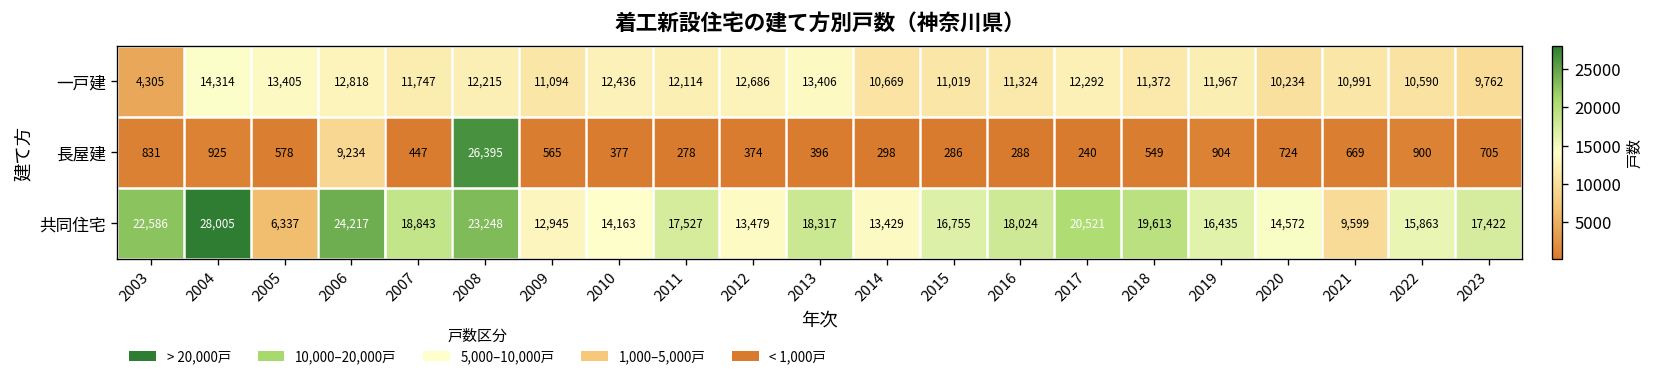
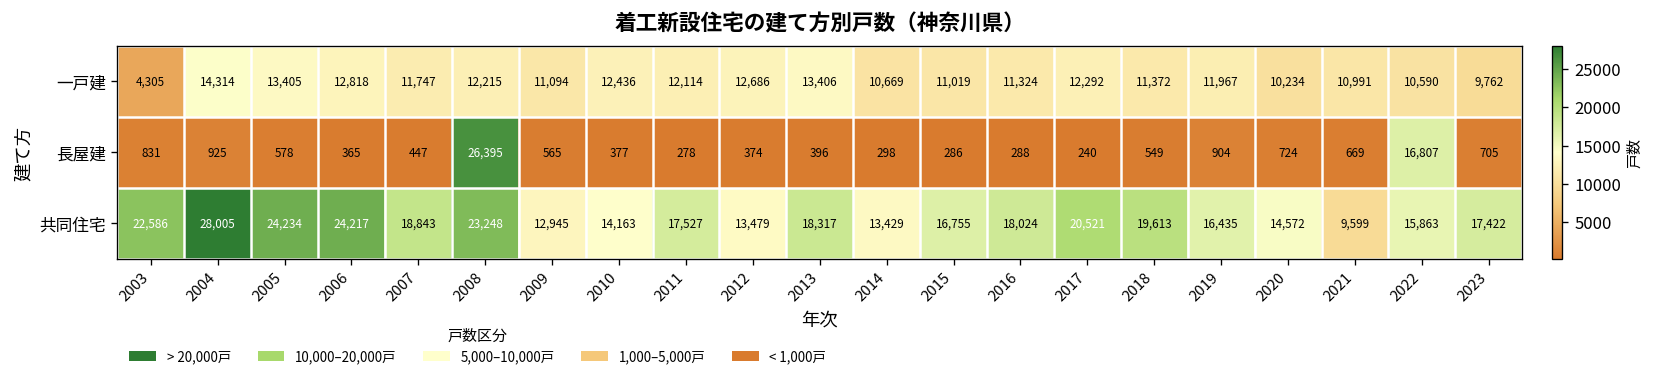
  {
    "一戸建": {
      "2003": "4,305",
      "2004": "14,314",
      "2005": "13,405",
      "2006": "12,818",
      "2007": "11,747",
      "2008": "12,215",
      "2009": "11,094",
      "2010": "12,436",
      "2011": "12,114",
      "2012": "12,686",
      "2013": "13,406",
      "2014": "10,669",
      "2015": "11,019",
      "2016": "11,324",
      "2017": "12,292",
      "2018": "11,372",
      "2019": "11,967",
      "2020": "10,234",
      "2021": "10,991",
      "2022": "10,590",
      "2023": "9,762"
    },
    "長屋建": {
      "2003": "831",
      "2004": "925",
      "2005": "578",
-     "2006": "9,234",
+     "2006": "365",
      "2007": "447",
      "2008": "26,395",
      "2009": "565",
      "2010": "377",
      "2011": "278",
      "2012": "374",
      "2013": "396",
      "2014": "298",
      "2015": "286",
      "2016": "288",
      "2017": "240",
      "2018": "549",
      "2019": "904",
      "2020": "724",
      "2021": "669",
-     "2022": "900",
+     "2022": "16,807",
      "2023": "705"
    },
    "共同住宅": {
      "2003": "22,586",
      "2004": "28,005",
-     "2005": "6,337",
+     "2005": "24,234",
      "2006": "24,217",
      "2007": "18,843",
      "2008": "23,248",
      "2009": "12,945",
      "2010": "14,163",
      "2011": "17,527",
      "2012": "13,479",
      "2013": "18,317",
      "2014": "13,429",
      "2015": "16,755",
      "2016": "18,024",
      "2017": "20,521",
      "2018": "19,613",
      "2019": "16,435",
      "2020": "14,572",
      "2021": "9,599",
      "2022": "15,863",
      "2023": "17,422"
    }
  }
